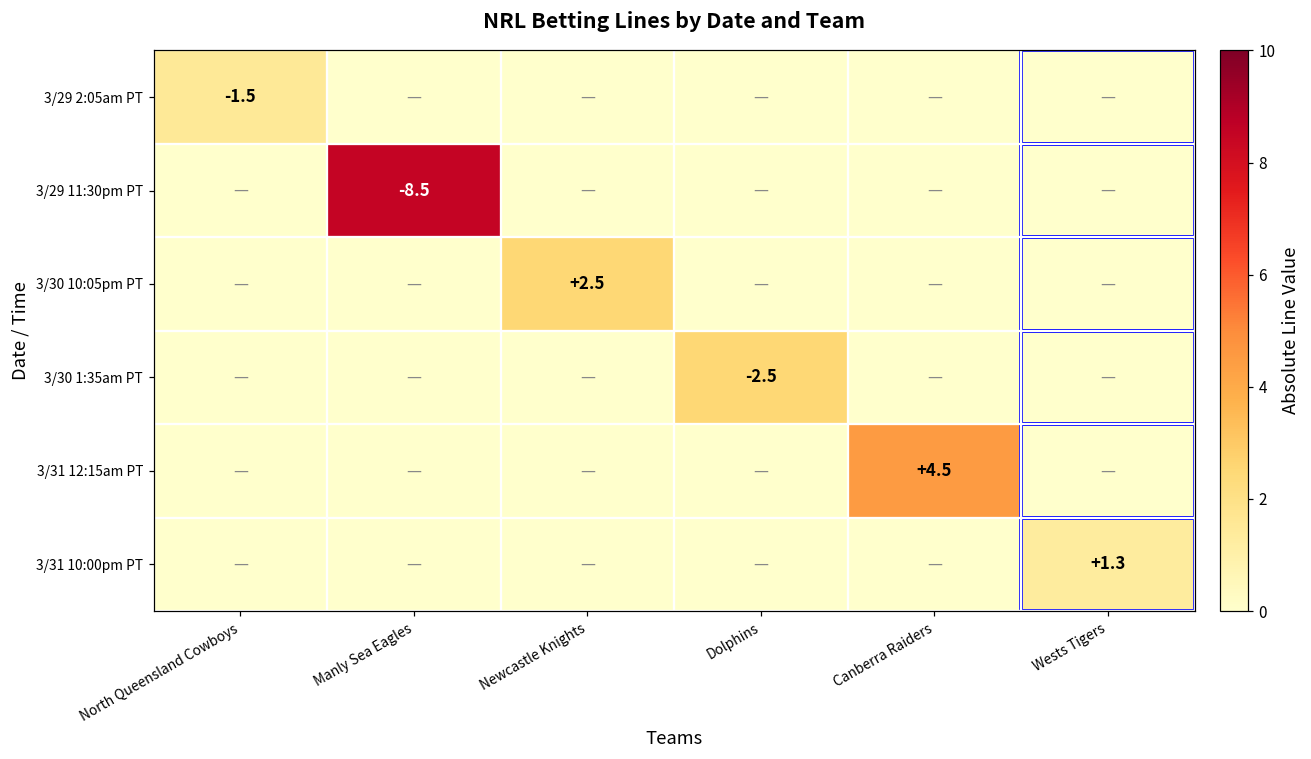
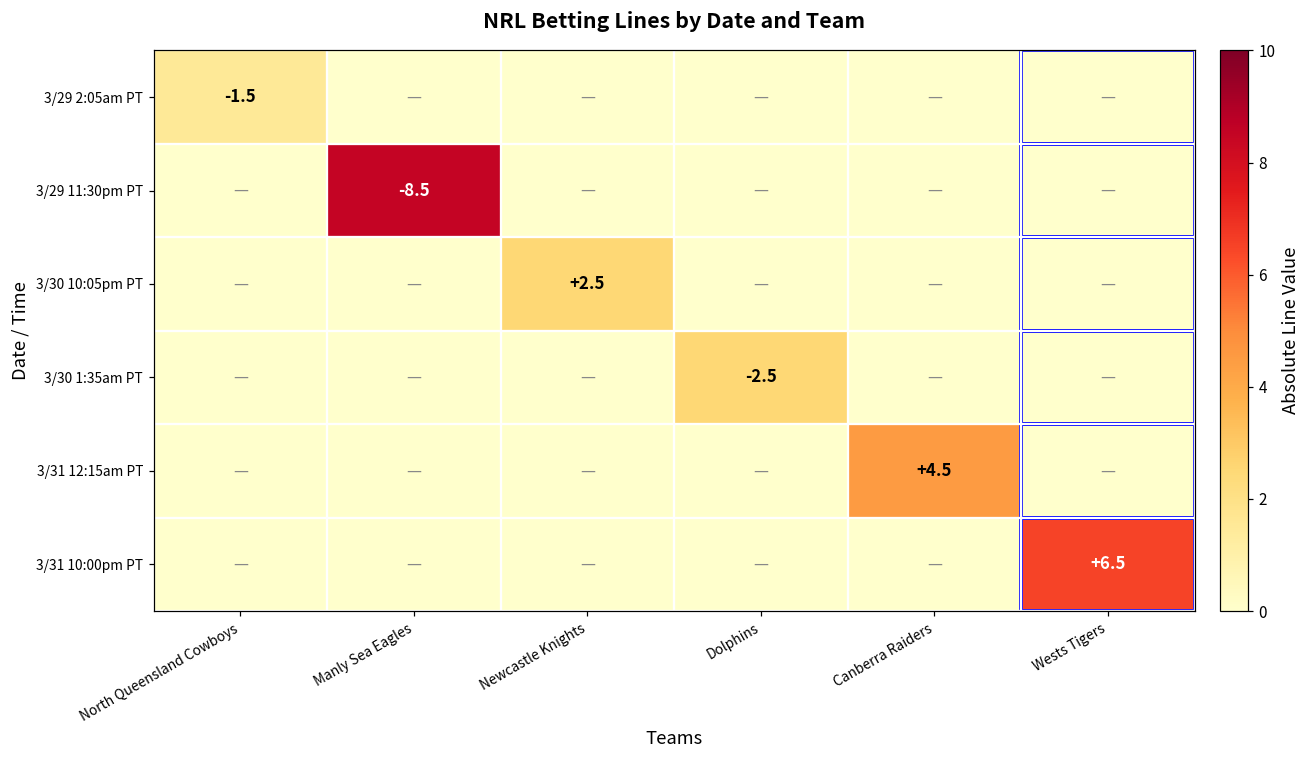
  {
    "3/29 2:05am PT": {
      "North Queensland Cowboys": "-1.5"
    },
    "3/29 11:30pm PT": {
      "Manly Sea Eagles": "-8.5"
    },
    "3/30 10:05pm PT": {
      "Newcastle Knights": "+2.5"
    },
    "3/30 1:35am PT": {
      "Dolphins": "-2.5"
    },
    "3/31 12:15am PT": {
      "Canberra Raiders": "+4.5"
    },
    "3/31 10:00pm PT": {
-     "Wests Tigers": "+1.3"
+     "Wests Tigers": "+6.5"
    }
  }
